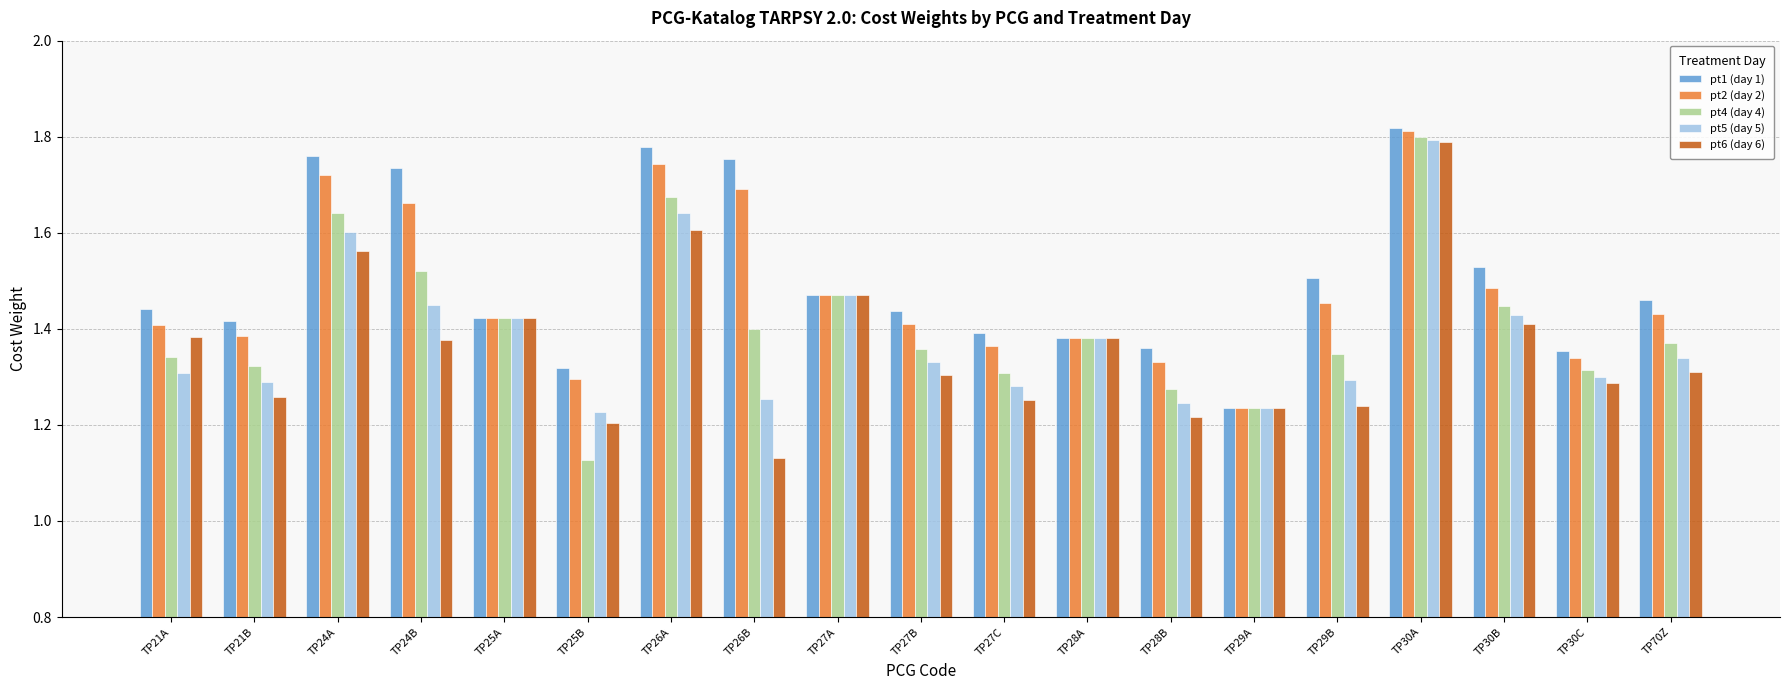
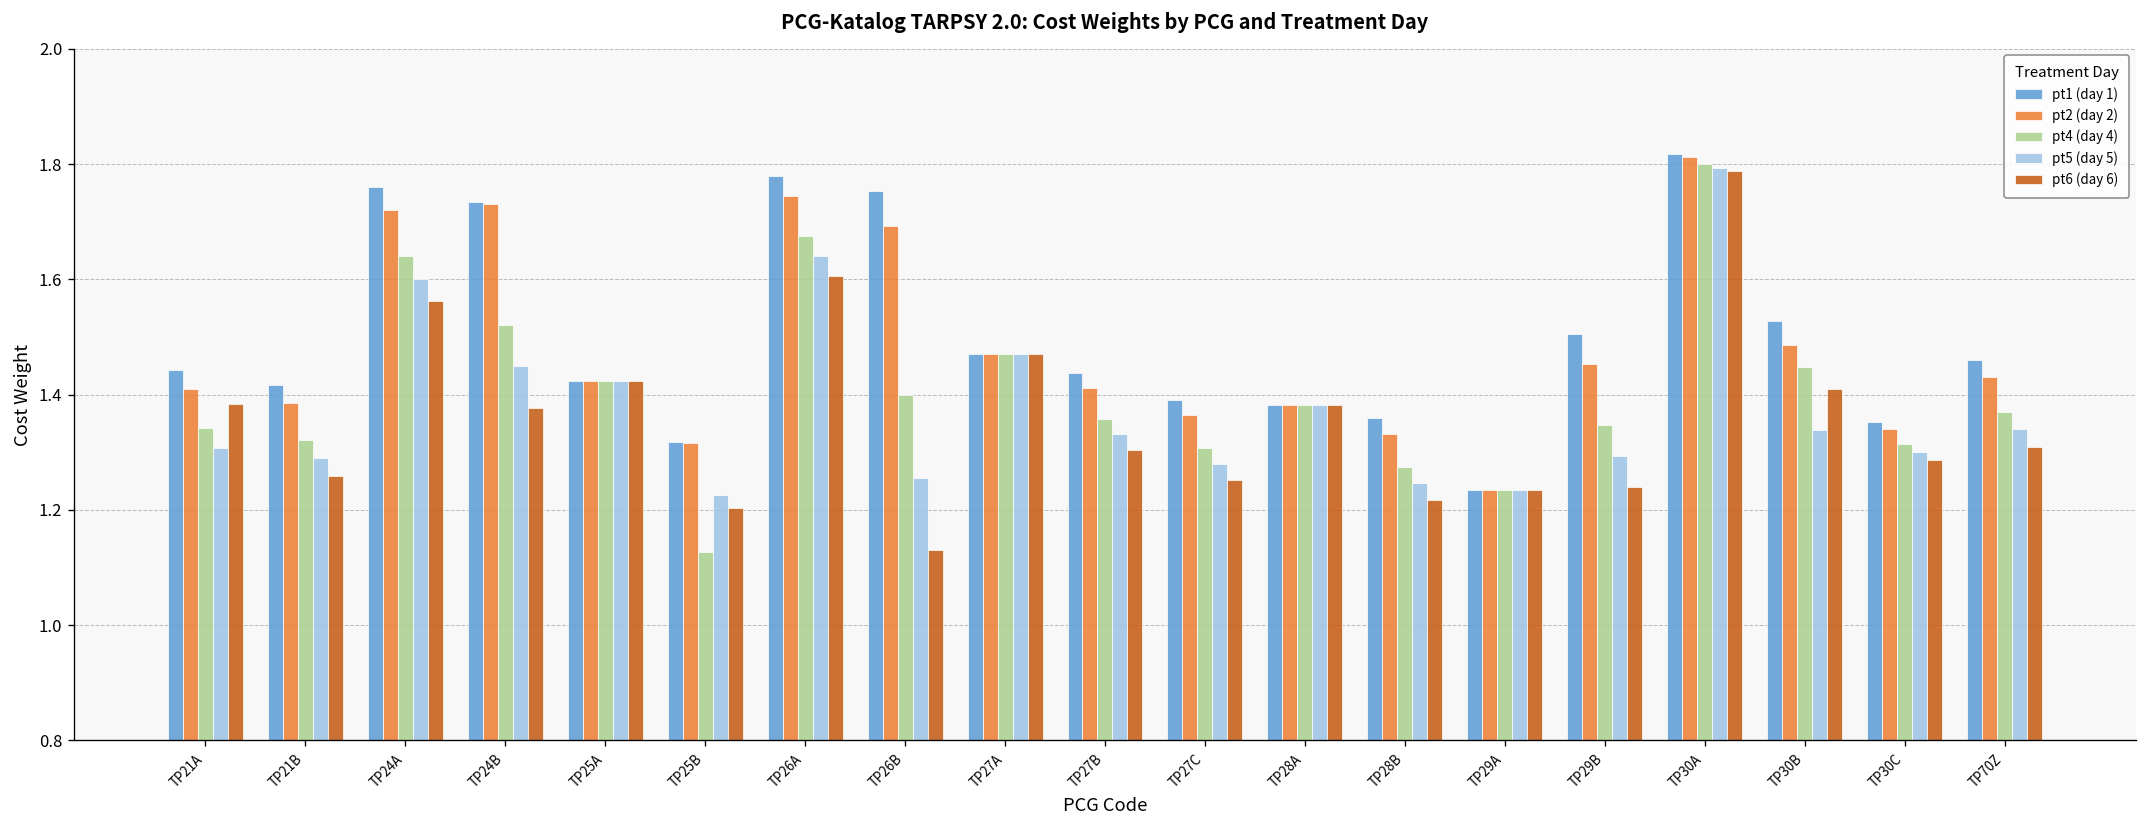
  {
    "pt1 (day 1)": {
      "TP21A": 1.44,
      "TP21B": 1.42,
      "TP24A": 1.76,
      "TP24B": 1.74,
      "TP25A": 1.42,
      "TP25B": 1.32,
      "TP26A": 1.78,
      "TP26B": 1.75,
      "TP27A": 1.47,
      "TP27B": 1.44,
      "TP27C": 1.39,
      "TP28A": 1.38,
      "TP28B": 1.36,
      "TP29A": 1.24,
      "TP29B": 1.51,
      "TP30A": 1.82,
      "TP30B": 1.53,
      "TP30C": 1.35,
      "TP70Z": 1.46
    },
    "pt2 (day 2)": {
      "TP21A": 1.41,
      "TP21B": 1.39,
      "TP24A": 1.72,
-     "TP24B": 1.66,
+     "TP24B": 1.73,
      "TP25A": 1.42,
-     "TP25B": 1.30,
+     "TP25B": 1.32,
      "TP26A": 1.74,
      "TP26B": 1.69,
      "TP27A": 1.47,
      "TP27B": 1.41,
      "TP27C": 1.36,
      "TP28A": 1.38,
      "TP28B": 1.33,
      "TP29A": 1.24,
      "TP29B": 1.45,
      "TP30A": 1.81,
      "TP30B": 1.49,
      "TP30C": 1.34,
      "TP70Z": 1.43
    },
    "pt4 (day 4)": {
      "TP21A": 1.34,
      "TP21B": 1.32,
      "TP24A": 1.64,
      "TP24B": 1.52,
      "TP25A": 1.42,
      "TP25B": 1.13,
      "TP26A": 1.68,
      "TP26B": 1.40,
      "TP27A": 1.47,
      "TP27B": 1.36,
      "TP27C": 1.31,
      "TP28A": 1.38,
      "TP28B": 1.28,
      "TP29A": 1.24,
      "TP29B": 1.35,
      "TP30A": 1.80,
      "TP30B": 1.45,
      "TP30C": 1.31,
      "TP70Z": 1.37
    },
    "pt5 (day 5)": {
      "TP21A": 1.31,
      "TP21B": 1.29,
      "TP24A": 1.60,
      "TP24B": 1.45,
      "TP25A": 1.42,
      "TP25B": 1.23,
      "TP26A": 1.64,
      "TP26B": 1.26,
      "TP27A": 1.47,
      "TP27B": 1.33,
      "TP27C": 1.28,
      "TP28A": 1.38,
      "TP28B": 1.25,
      "TP29A": 1.24,
      "TP29B": 1.29,
      "TP30A": 1.79,
-     "TP30B": 1.43,
+     "TP30B": 1.34,
      "TP30C": 1.30,
      "TP70Z": 1.34
    },
    "pt6 (day 6)": {
      "TP21A": 1.38,
      "TP21B": 1.26,
      "TP24A": 1.56,
      "TP24B": 1.38,
      "TP25A": 1.42,
      "TP25B": 1.20,
      "TP26A": 1.61,
      "TP26B": 1.13,
      "TP27A": 1.47,
      "TP27B": 1.30,
      "TP27C": 1.25,
      "TP28A": 1.38,
      "TP28B": 1.22,
      "TP29A": 1.24,
      "TP29B": 1.24,
      "TP30A": 1.79,
      "TP30B": 1.41,
      "TP30C": 1.29,
      "TP70Z": 1.31
    }
  }
